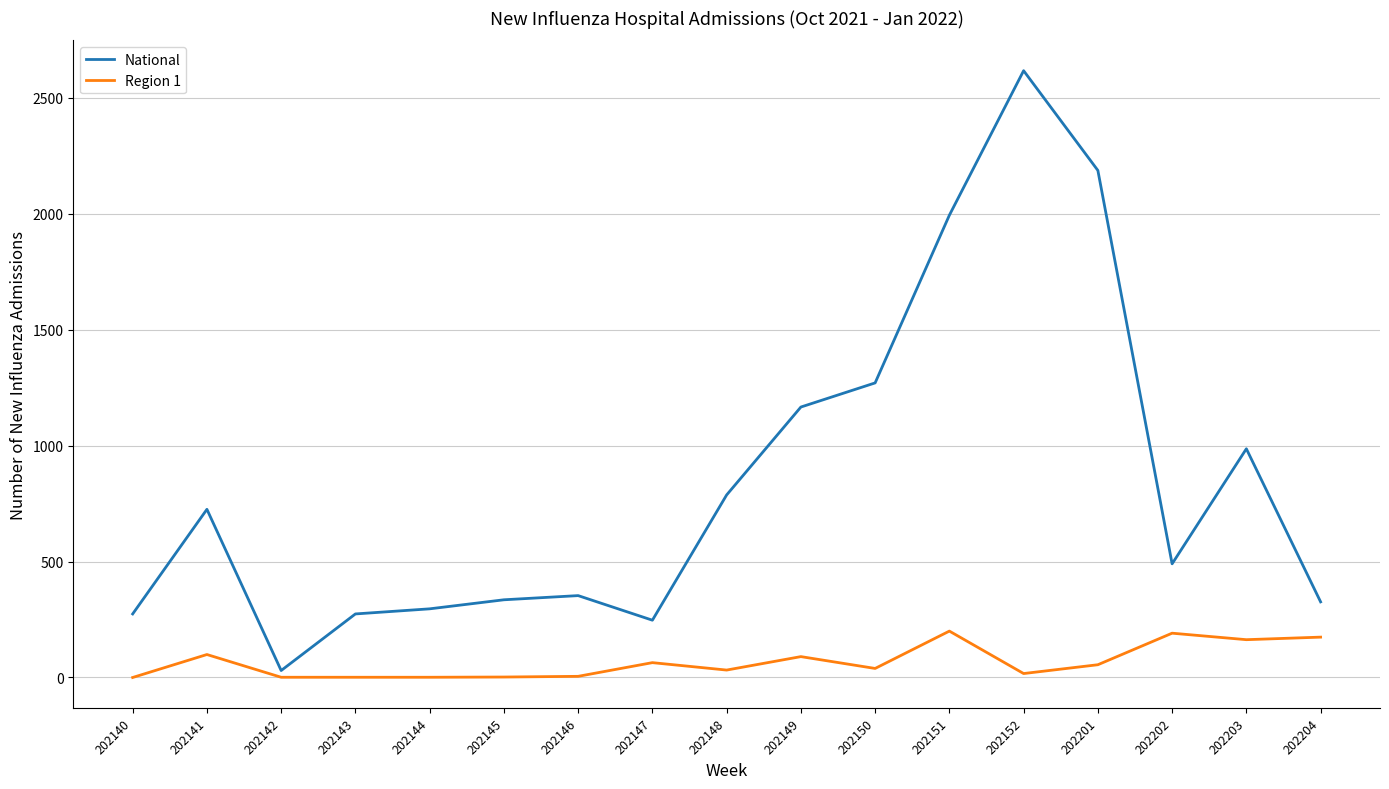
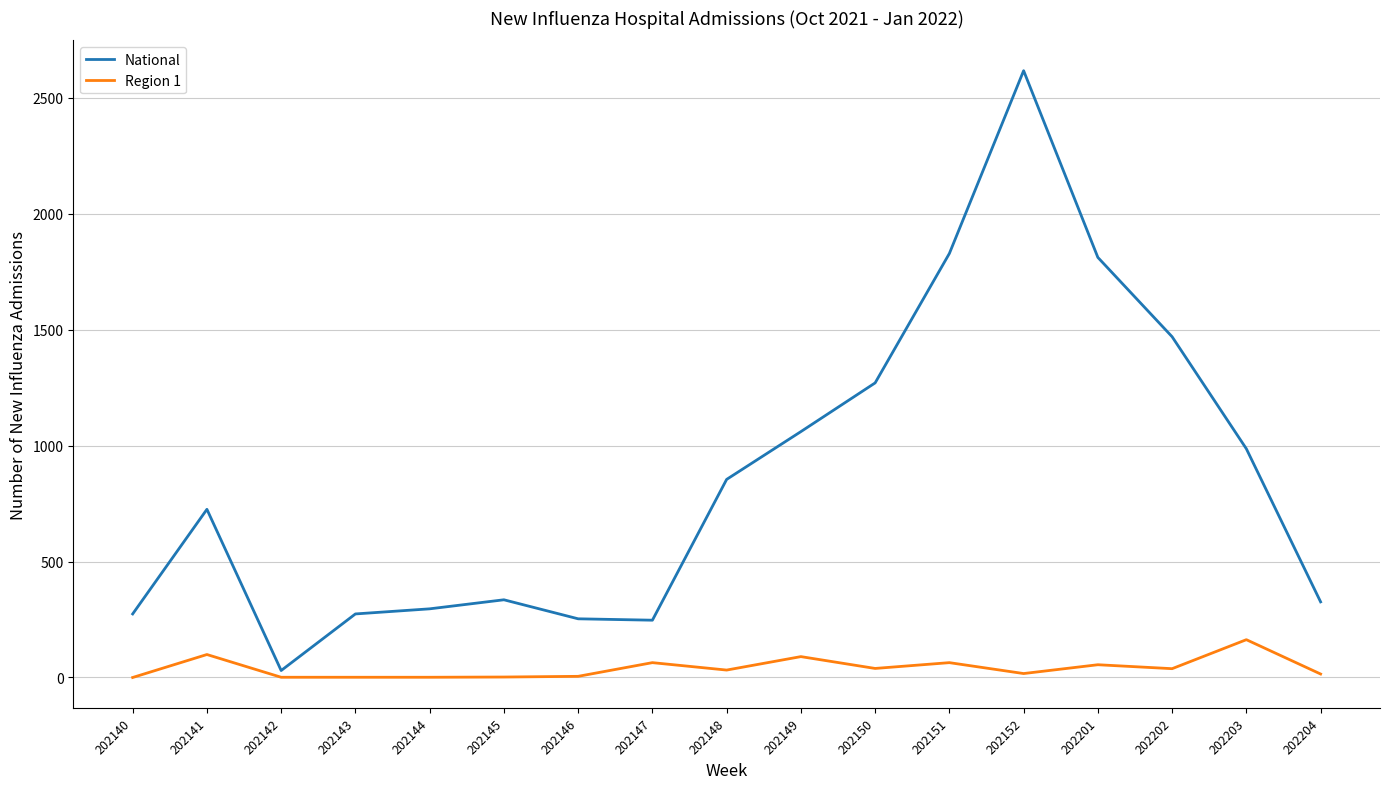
  {
    "National": {
      "202140": 270,
      "202141": 730,
      "202142": 30,
      "202143": 270,
      "202144": 300,
      "202145": 340,
-     "202146": 350,
+     "202146": 250,
      "202147": 250,
-     "202148": 790,
-     "202149": 1170,
+     "202148": 850,
+     "202149": 1060,
      "202150": 1270,
-     "202151": 1990,
+     "202151": 1830,
      "202152": 2620,
-     "202201": 2190,
-     "202202": 490,
+     "202201": 1810,
+     "202202": 1470,
      "202203": 990,
      "202204": 330
    },
    "Region 1": {
      "202140": 0,
      "202141": 100,
      "202142": 0,
      "202143": 0,
      "202144": 0,
      "202145": 0,
      "202146": 10,
      "202147": 60,
      "202148": 30,
      "202149": 90,
      "202150": 40,
-     "202151": 200,
+     "202151": 60,
      "202152": 20,
      "202201": 60,
-     "202202": 190,
+     "202202": 40,
      "202203": 160,
-     "202204": 170
+     "202204": 20
    }
  }
